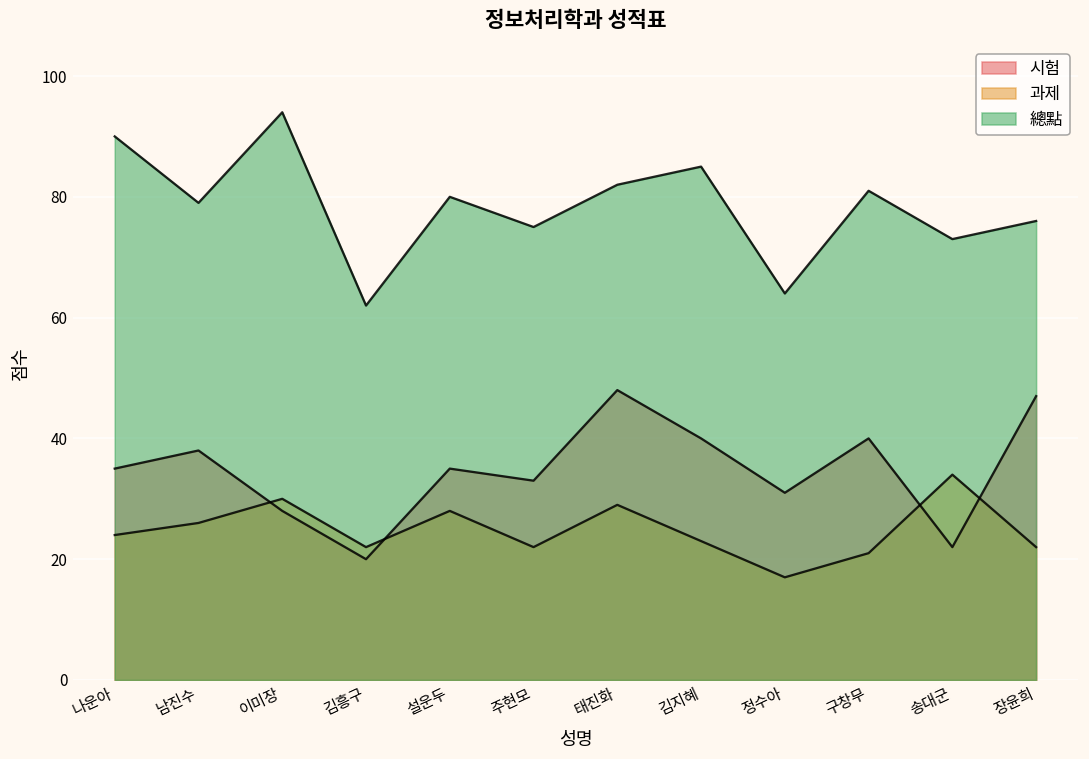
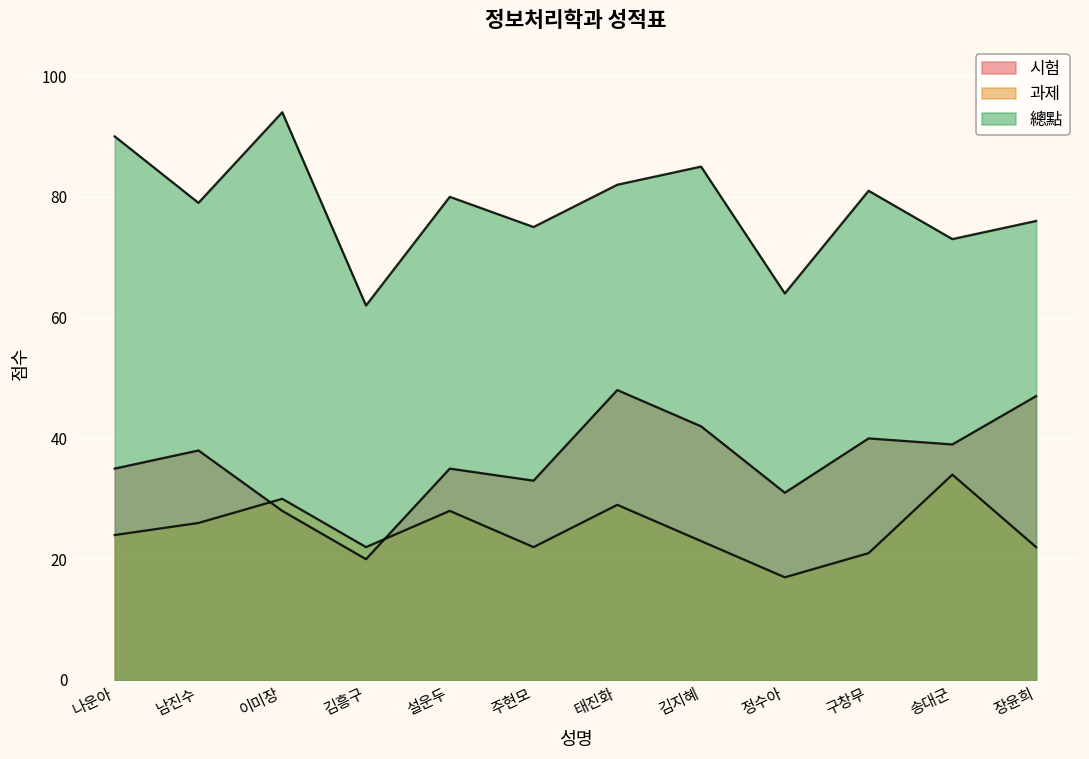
  {
    "시험": {
      "나운아": 35,
      "남진수": 38,
      "이미장": 28,
      "김흥구": 20,
      "설운두": 35,
      "주현모": 33,
      "태진화": 48,
-     "김지혜": 40,
+     "김지혜": 42,
      "정수아": 31,
      "구창무": 40,
-     "송대군": 22,
+     "송대군": 39,
      "장윤희": 47
    },
    "과제": {
      "나운아": 24,
      "남진수": 26,
      "이미장": 30,
      "김흥구": 22,
      "설운두": 28,
      "주현모": 22,
      "태진화": 29,
      "김지혜": 23,
      "정수아": 17,
      "구창무": 21,
      "송대군": 34,
      "장윤희": 22
    },
    "總點": {
      "나운아": 90,
      "남진수": 79,
      "이미장": 94,
      "김흥구": 62,
      "설운두": 80,
      "주현모": 75,
      "태진화": 82,
      "김지혜": 85,
      "정수아": 64,
      "구창무": 81,
      "송대군": 73,
      "장윤희": 76
    }
  }
